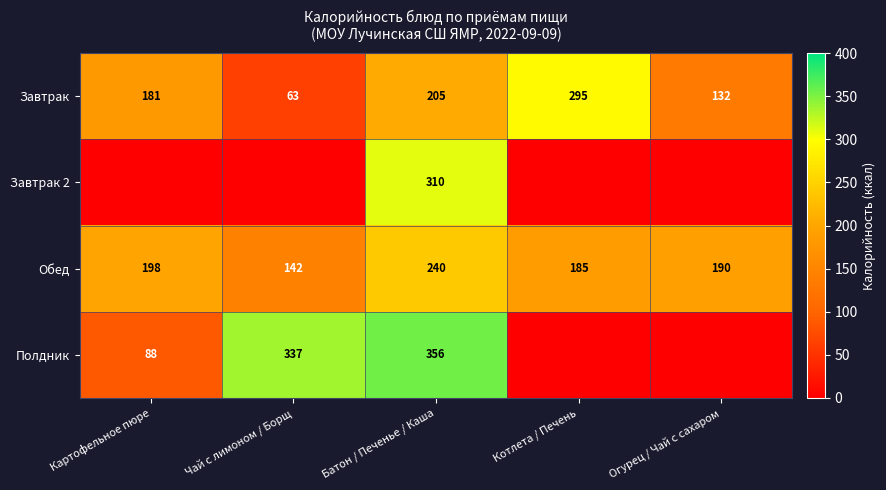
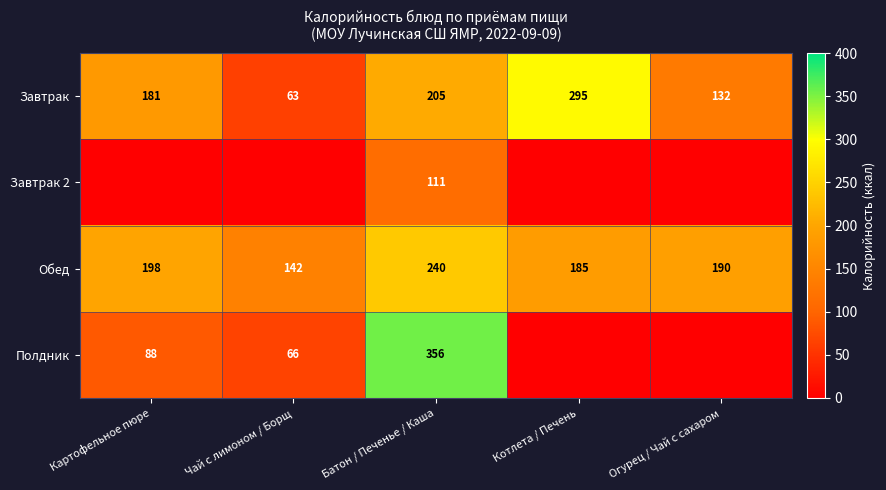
  {
    "Завтрак": {
      "Картофельное пюре": 181,
      "Чай с лимоном / Борщ": 63,
      "Батон / Печенье / Каша": 205,
      "Котлета / Печень": 295,
      "Огурец / Чай с сахаром": 132
    },
    "Завтрак 2": {
-     "Батон / Печенье / Каша": 310
+     "Батон / Печенье / Каша": 111
    },
    "Обед": {
      "Картофельное пюре": 198,
      "Чай с лимоном / Борщ": 142,
      "Батон / Печенье / Каша": 240,
      "Котлета / Печень": 185,
      "Огурец / Чай с сахаром": 190
    },
    "Полдник": {
      "Картофельное пюре": 88,
-     "Чай с лимоном / Борщ": 337,
+     "Чай с лимоном / Борщ": 66,
      "Батон / Печенье / Каша": 356
    }
  }
